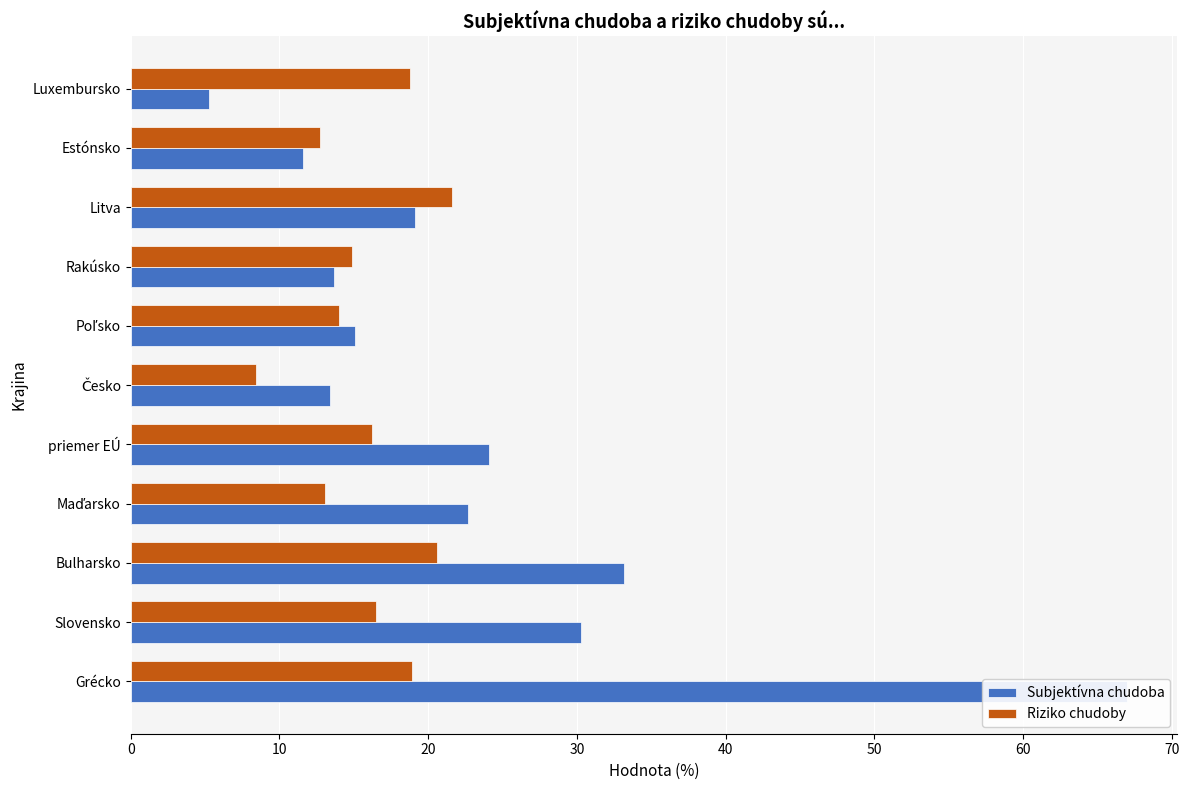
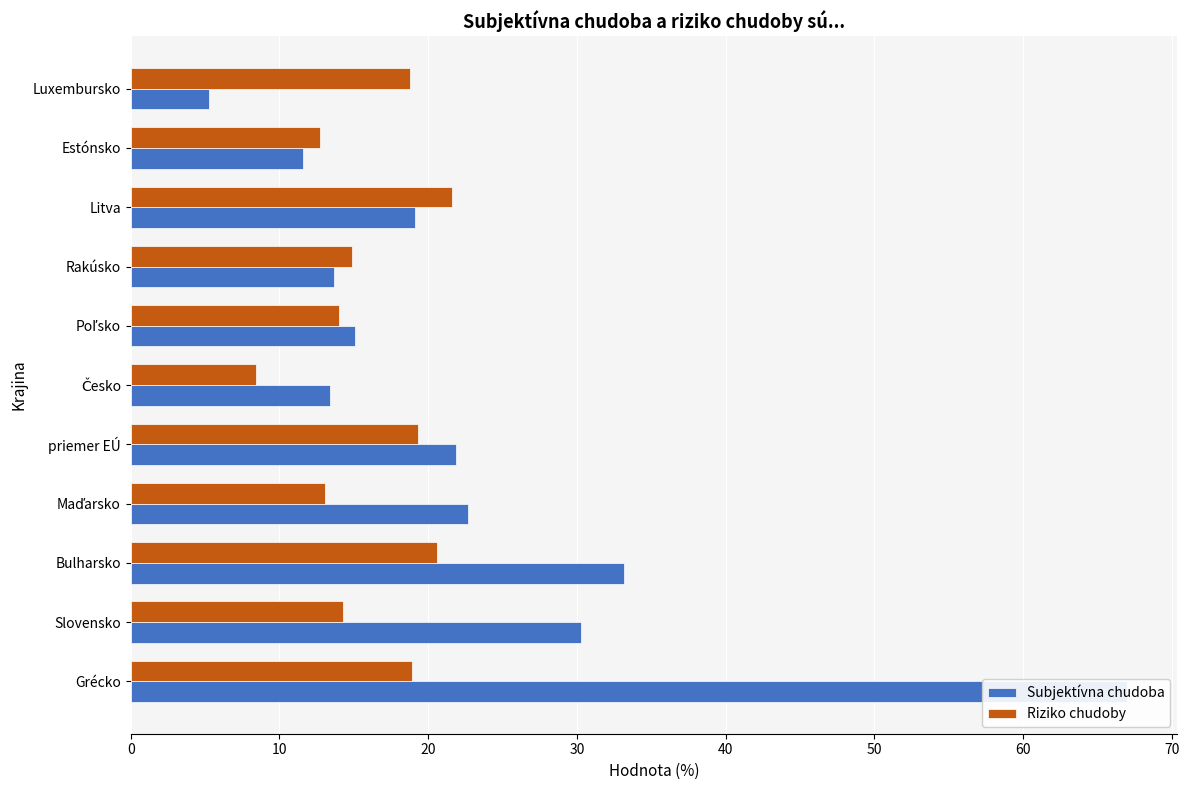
  {
    "Subjektívna chudoba": {
      "Luxembursko": 5.3,
      "Estónsko": 11.6,
      "Litva": 19.1,
      "Rakúsko": 13.7,
      "Poľsko": 15.1,
      "Česko": 13.4,
-     "priemer EÚ": 24.1,
+     "priemer EÚ": 21.9,
      "Maďarsko": 22.7,
      "Bulharsko": 33.2,
      "Slovensko": 30.3
    },
    "Riziko chudoby": {
      "Luxembursko": 18.8,
      "Estónsko": 12.7,
      "Litva": 21.6,
      "Rakúsko": 14.9,
      "Poľsko": 14.0,
      "Česko": 8.4,
-     "priemer EÚ": 16.2,
+     "priemer EÚ": 19.3,
      "Maďarsko": 13.1,
      "Bulharsko": 20.6,
-     "Slovensko": 16.5,
+     "Slovensko": 14.3,
      "Grécko": 18.9
    }
  }
